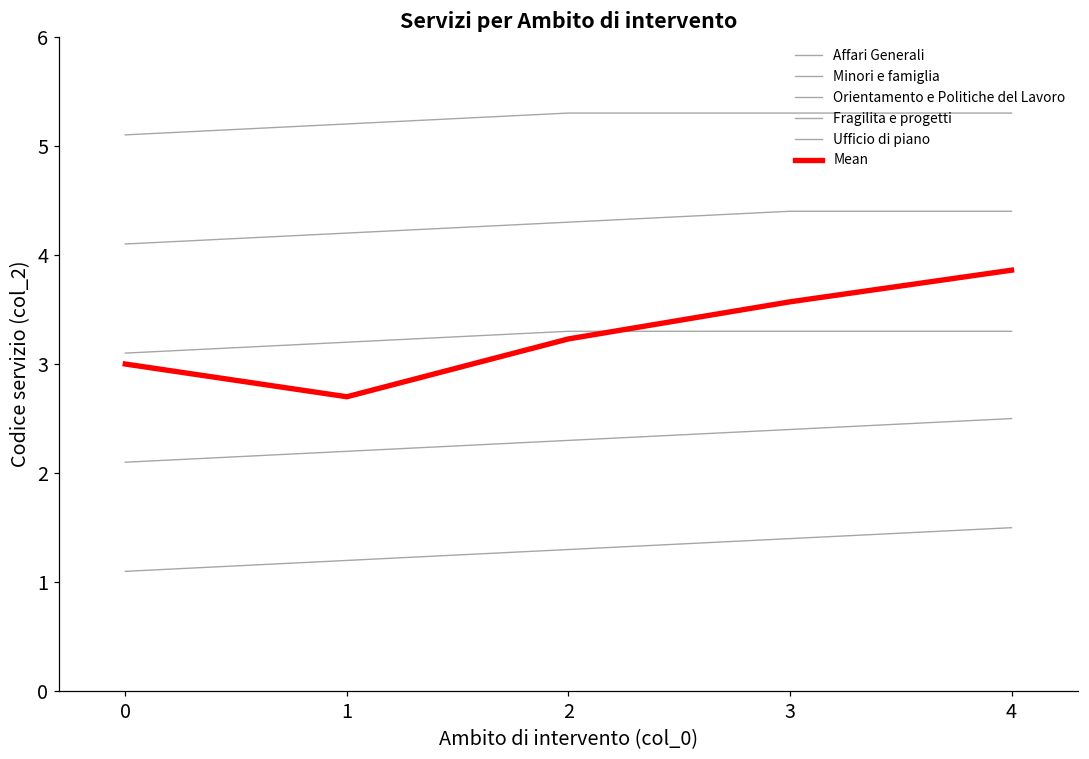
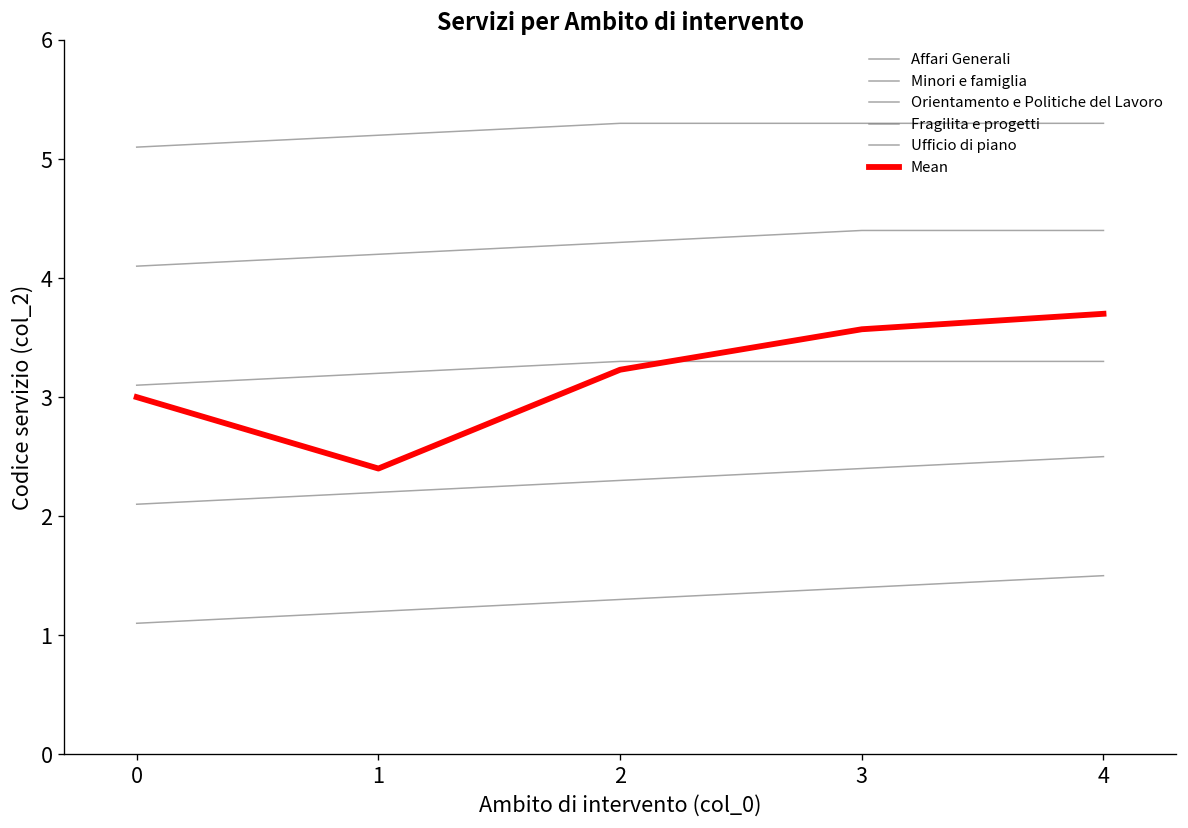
  {
    "Mean": {
      "0": 3.0,
-     "1": 2.7,
+     "1": 2.4,
      "2": 3.2,
      "3": 3.6,
-     "4": 3.9
+     "4": 3.7
    }
  }
